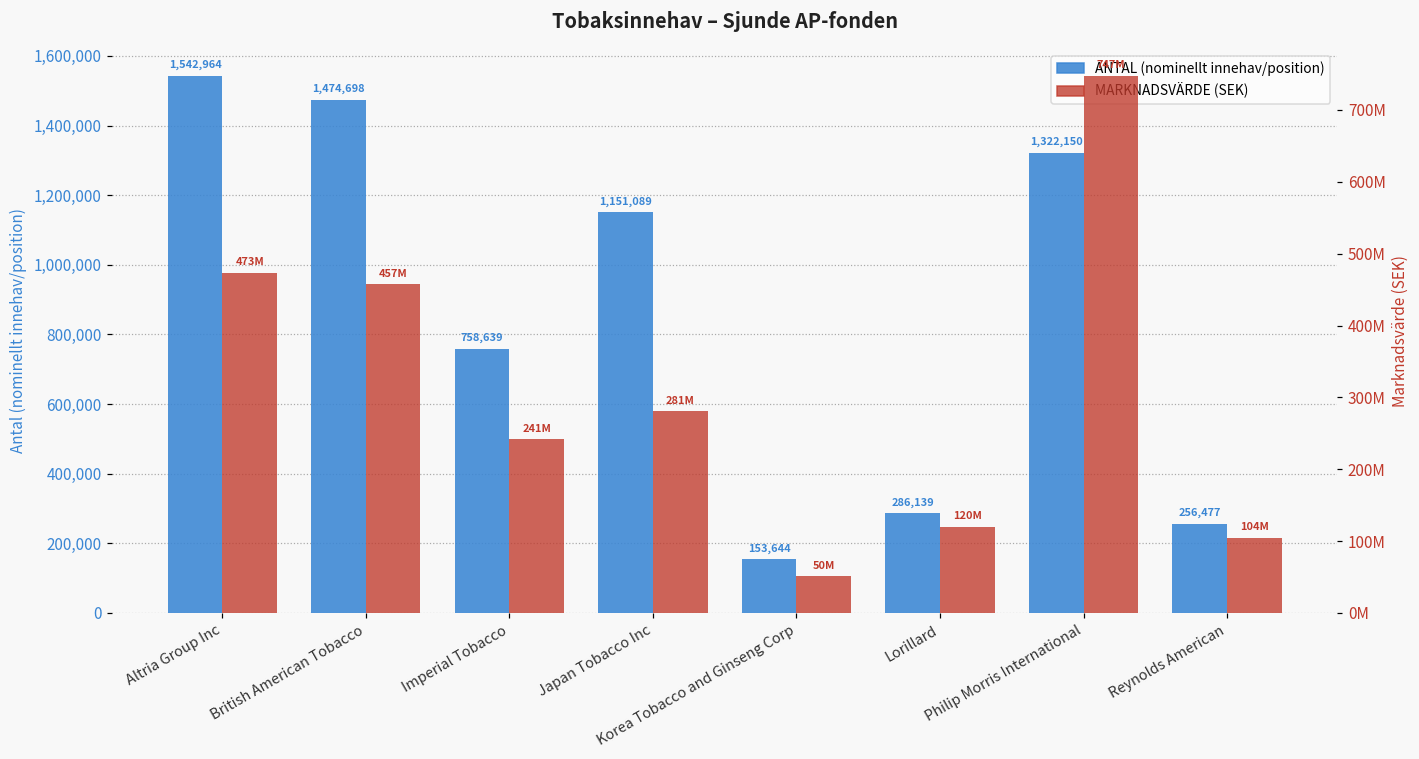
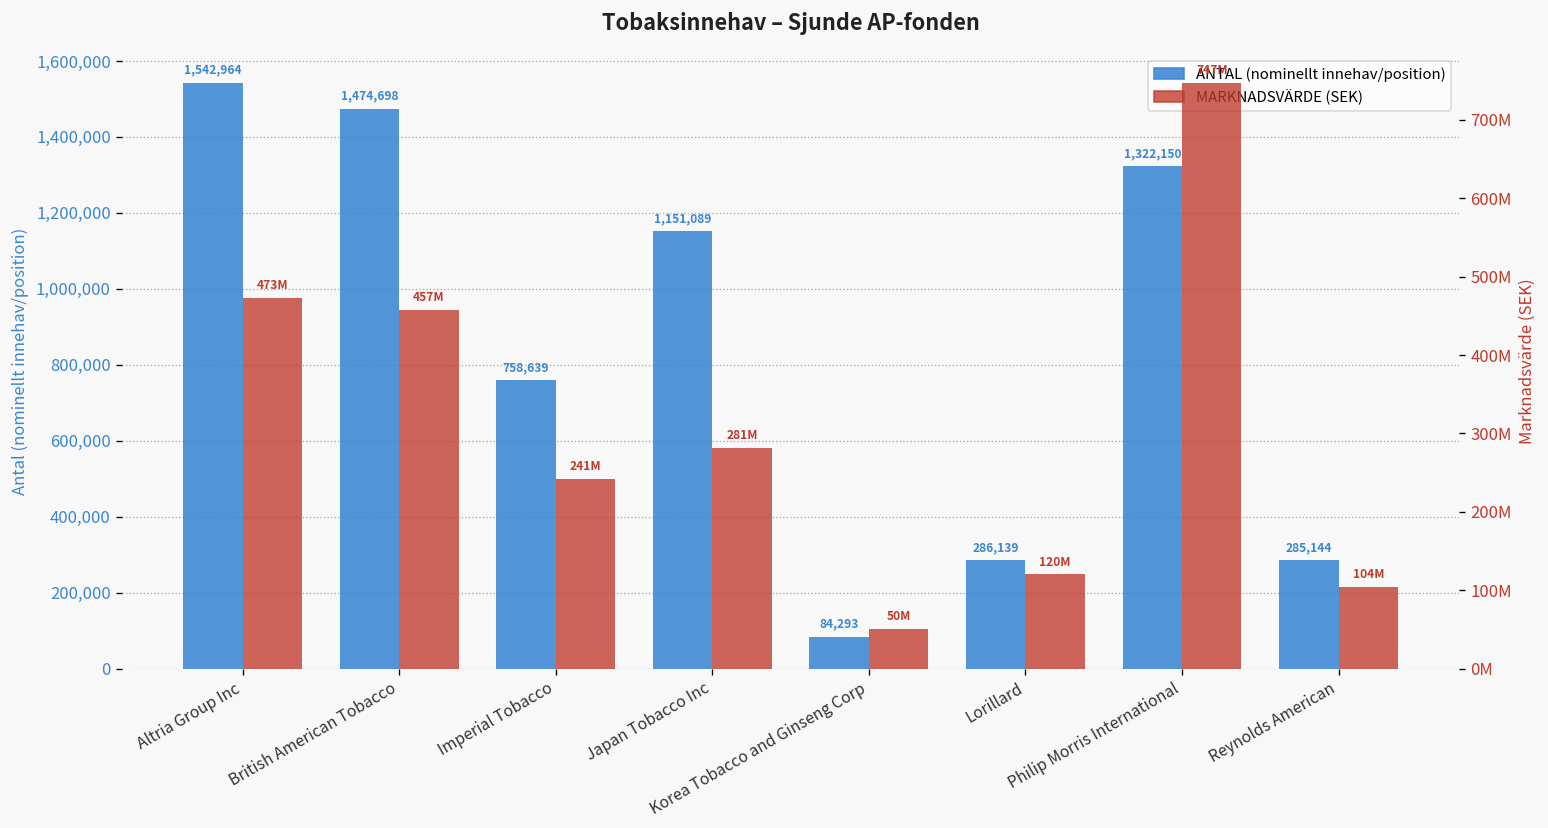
  {
    "ANTAL (nominellt innehav/position)": {
      "Altria Group Inc": "1,542,964",
      "British American Tobacco": "1,474,698",
      "Imperial Tobacco": "758,639",
      "Japan Tobacco Inc": "1,151,089",
-     "Korea Tobacco and Ginseng Corp": "153,644",
+     "Korea Tobacco and Ginseng Corp": "84,293",
      "Lorillard": "286,139",
      "Philip Morris International": "1,322,150",
-     "Reynolds American": "256,477"
+     "Reynolds American": "285,144"
    },
    "MARKNADSVÄRDE (SEK)": {
      "Altria Group Inc": "473M",
      "Japan Tobacco Inc": "281M",
      "Lorillard": "120M"
    }
  }
